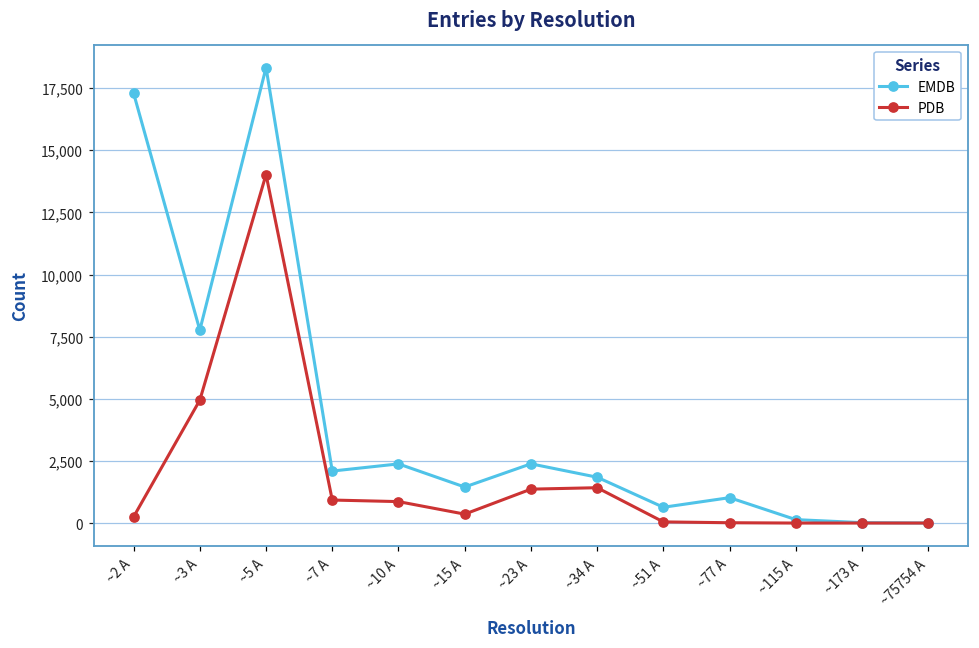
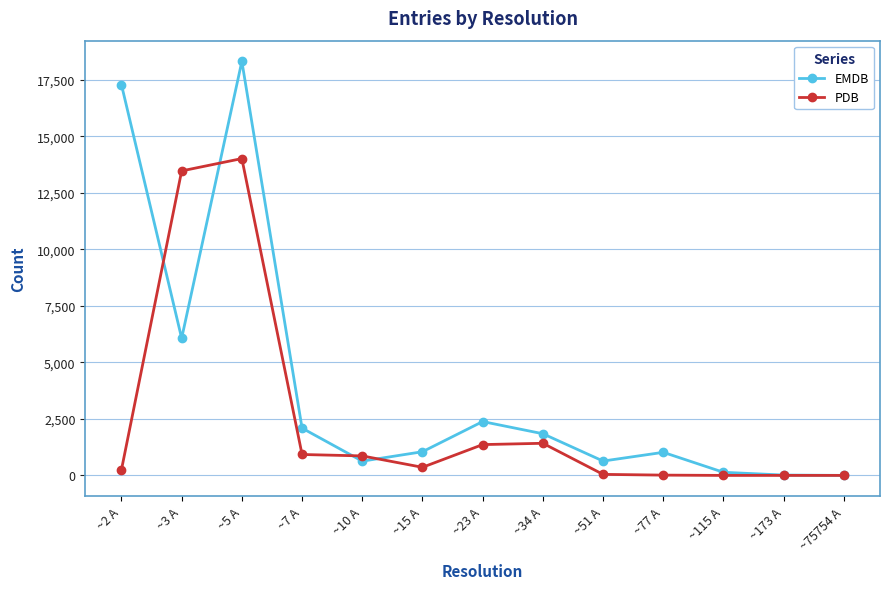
  {
    "EMDB": {
      "~2 A": "17,300",
-     "~3 A": "7,800",
+     "~3 A": "6,100",
      "~5 A": "18,300",
      "~7 A": "2,100",
-     "~10 A": "2,400",
-     "~15 A": "1,500",
+     "~10 A": "600",
+     "~15 A": "1,000",
      "~23 A": "2,400",
      "~34 A": "1,800",
      "~51 A": "600",
      "~77 A": "1,000",
      "~115 A": "100"
    },
    "PDB": {
      "~2 A": "300",
-     "~3 A": "4,900",
+     "~3 A": "13,500",
      "~5 A": "14,000",
      "~7 A": "900",
      "~10 A": "900",
      "~15 A": "400",
      "~23 A": "1,400",
      "~34 A": "1,400",
      "~51 A": "0",
      "~77 A": "0",
      "~115 A": "0"
    }
  }
